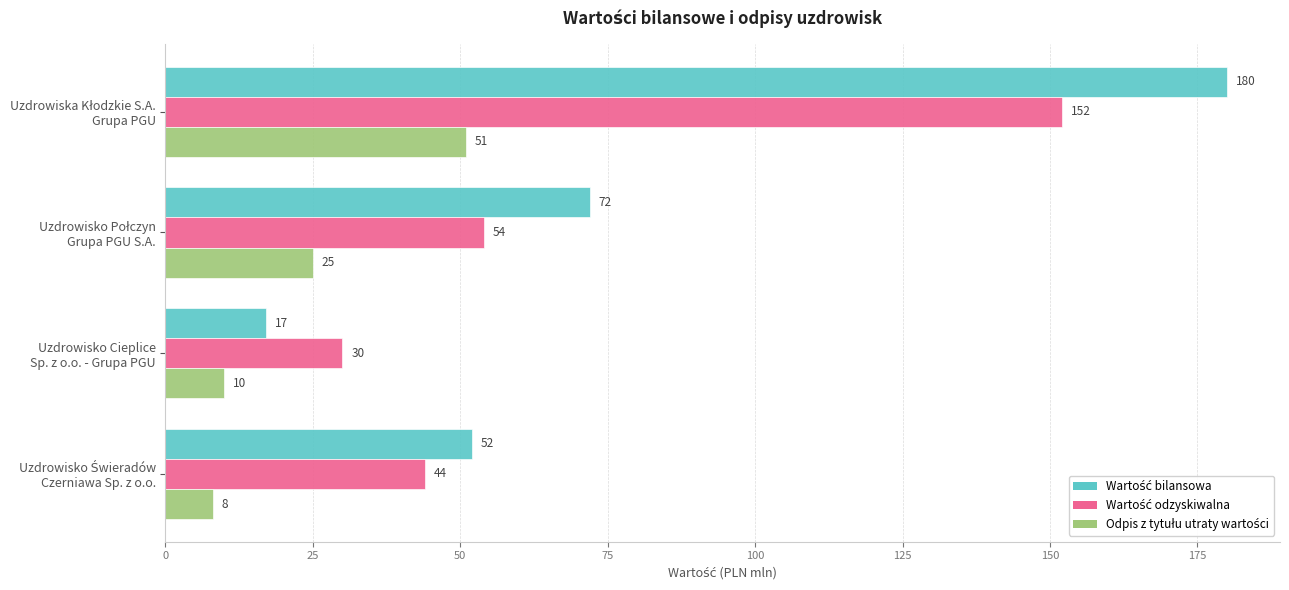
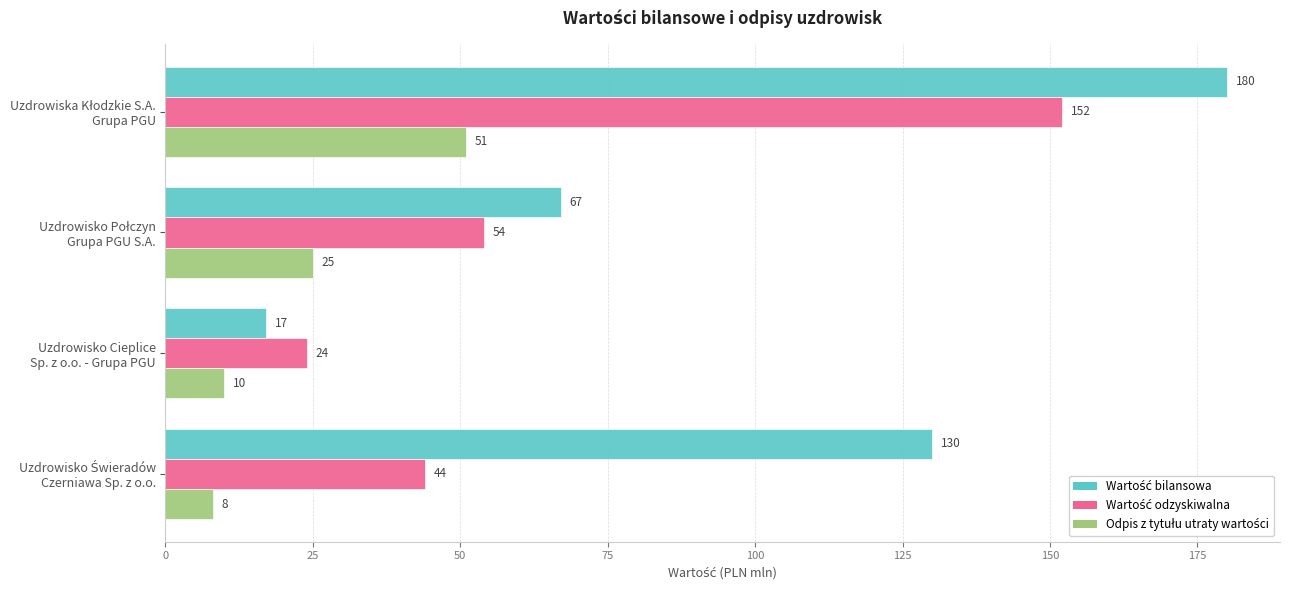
  {
    "Wartość bilansowa": {
      "Uzdrowiska Kłodzkie S.A. Grupa PGU": 180,
-     "Uzdrowisko Połczyn Grupa PGU S.A.": 72,
+     "Uzdrowisko Połczyn Grupa PGU S.A.": 67,
      "Uzdrowisko Cieplice Sp. z o.o. - Grupa PGU": 17,
-     "Uzdrowisko Świeradów Czerniawa Sp. z o.o.": 52
+     "Uzdrowisko Świeradów Czerniawa Sp. z o.o.": 130
    },
    "Wartość odzyskiwalna": {
      "Uzdrowiska Kłodzkie S.A. Grupa PGU": 152,
      "Uzdrowisko Połczyn Grupa PGU S.A.": 54,
-     "Uzdrowisko Cieplice Sp. z o.o. - Grupa PGU": 30,
+     "Uzdrowisko Cieplice Sp. z o.o. - Grupa PGU": 24,
      "Uzdrowisko Świeradów Czerniawa Sp. z o.o.": 44
    },
    "Odpis z tytułu utraty wartości": {
      "Uzdrowiska Kłodzkie S.A. Grupa PGU": 51,
      "Uzdrowisko Połczyn Grupa PGU S.A.": 25,
      "Uzdrowisko Cieplice Sp. z o.o. - Grupa PGU": 10,
      "Uzdrowisko Świeradów Czerniawa Sp. z o.o.": 8
    }
  }
